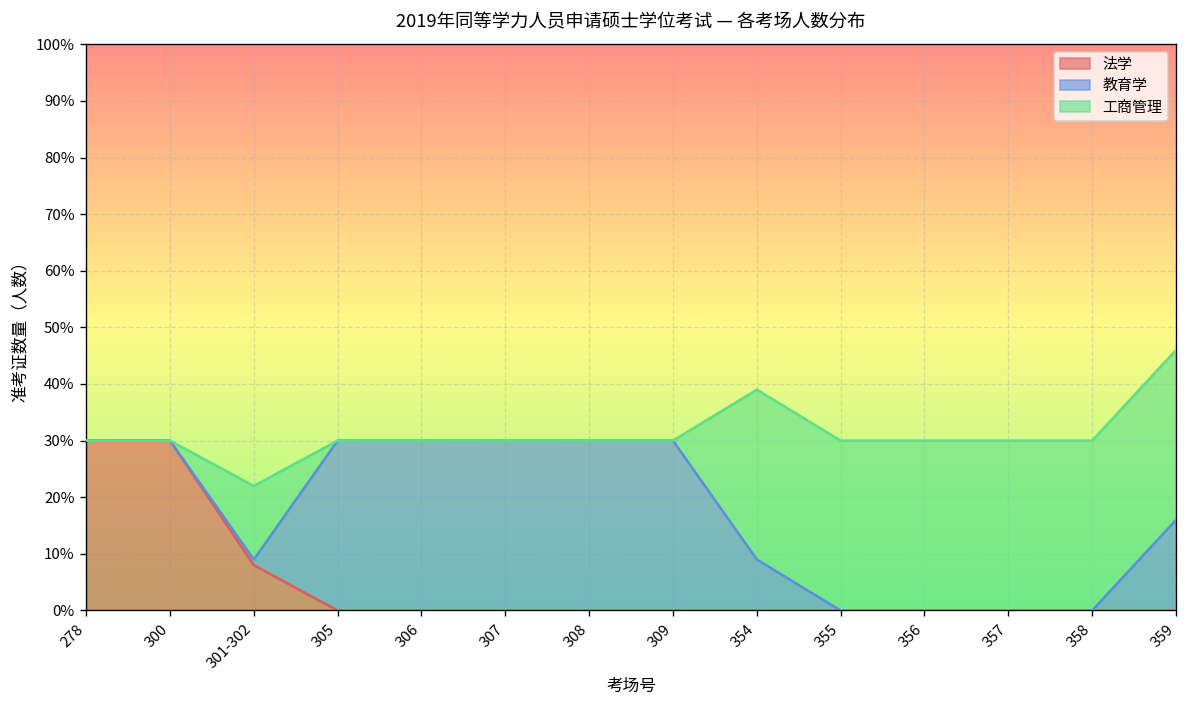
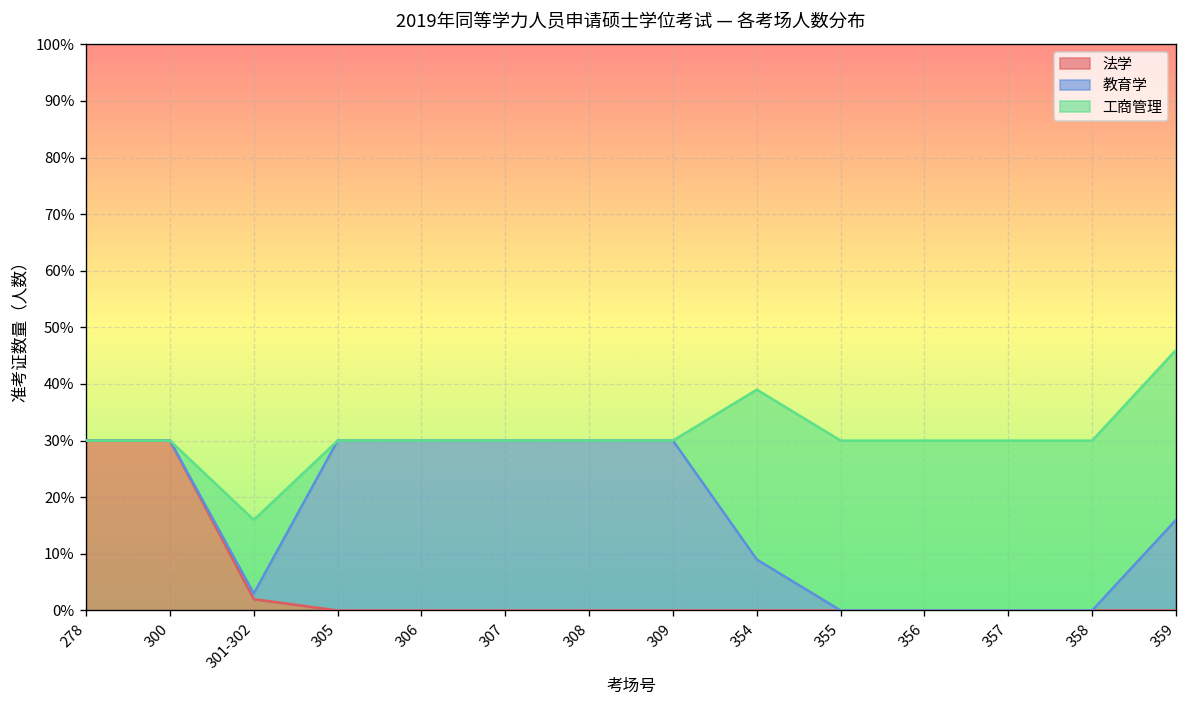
  {
    "法学": {
-     "301-302": "8%",
+     "301-302": "2%",
      "305": "0%",
      "306": "0%",
      "307": "0%",
      "308": "0%",
      "309": "0%",
      "354": "0%",
      "359": "0%"
    },
    "教育学": {
      "354": "9%",
      "359": "16%"
    },
    "工商管理": {
      "301-302": "13%",
      "354": "30%",
      "355": "30%",
      "356": "30%",
      "357": "30%",
      "358": "30%",
      "359": "30%"
    }
  }
